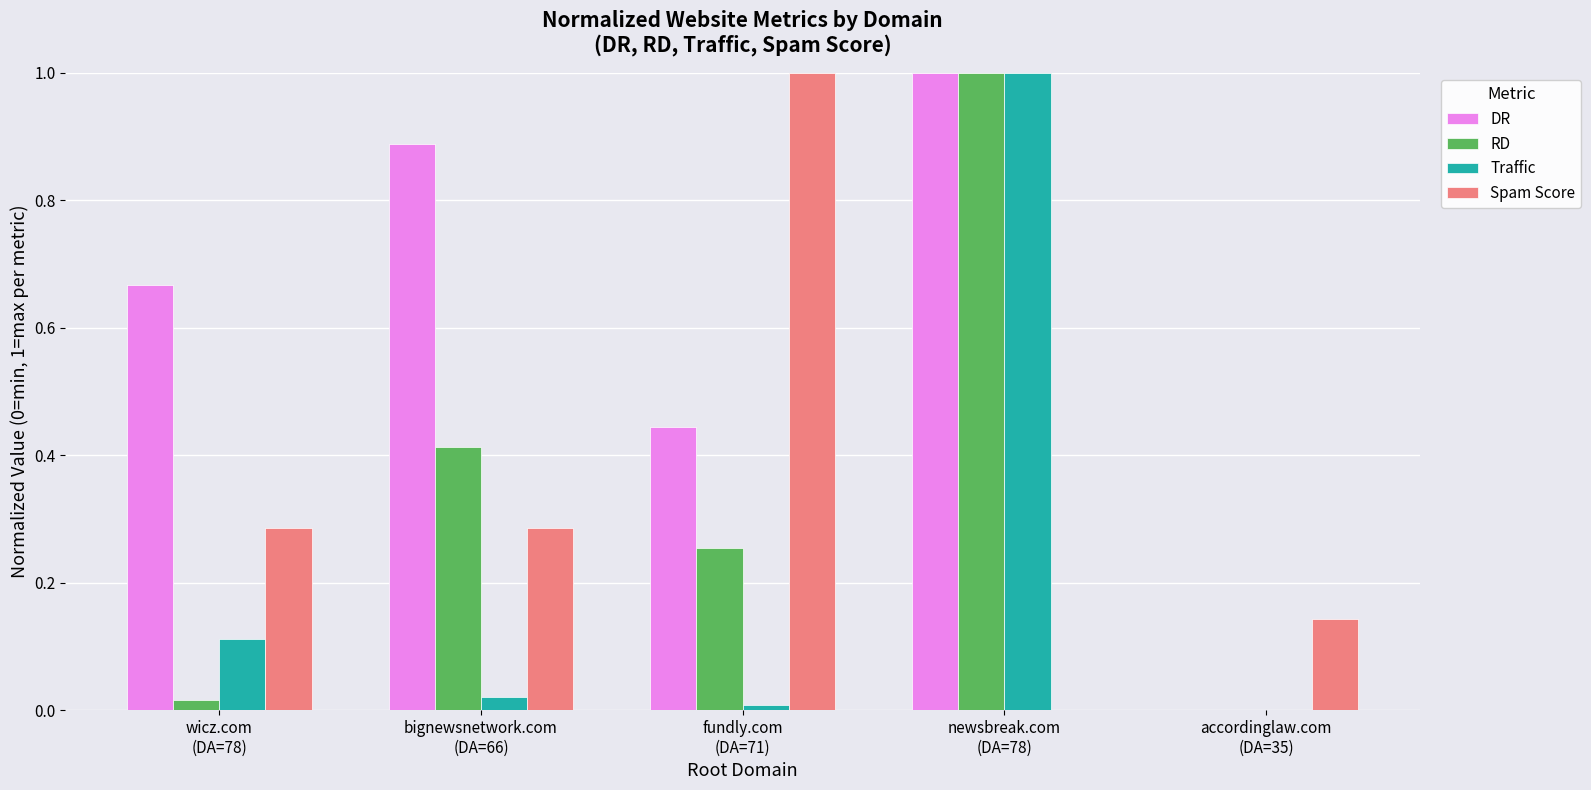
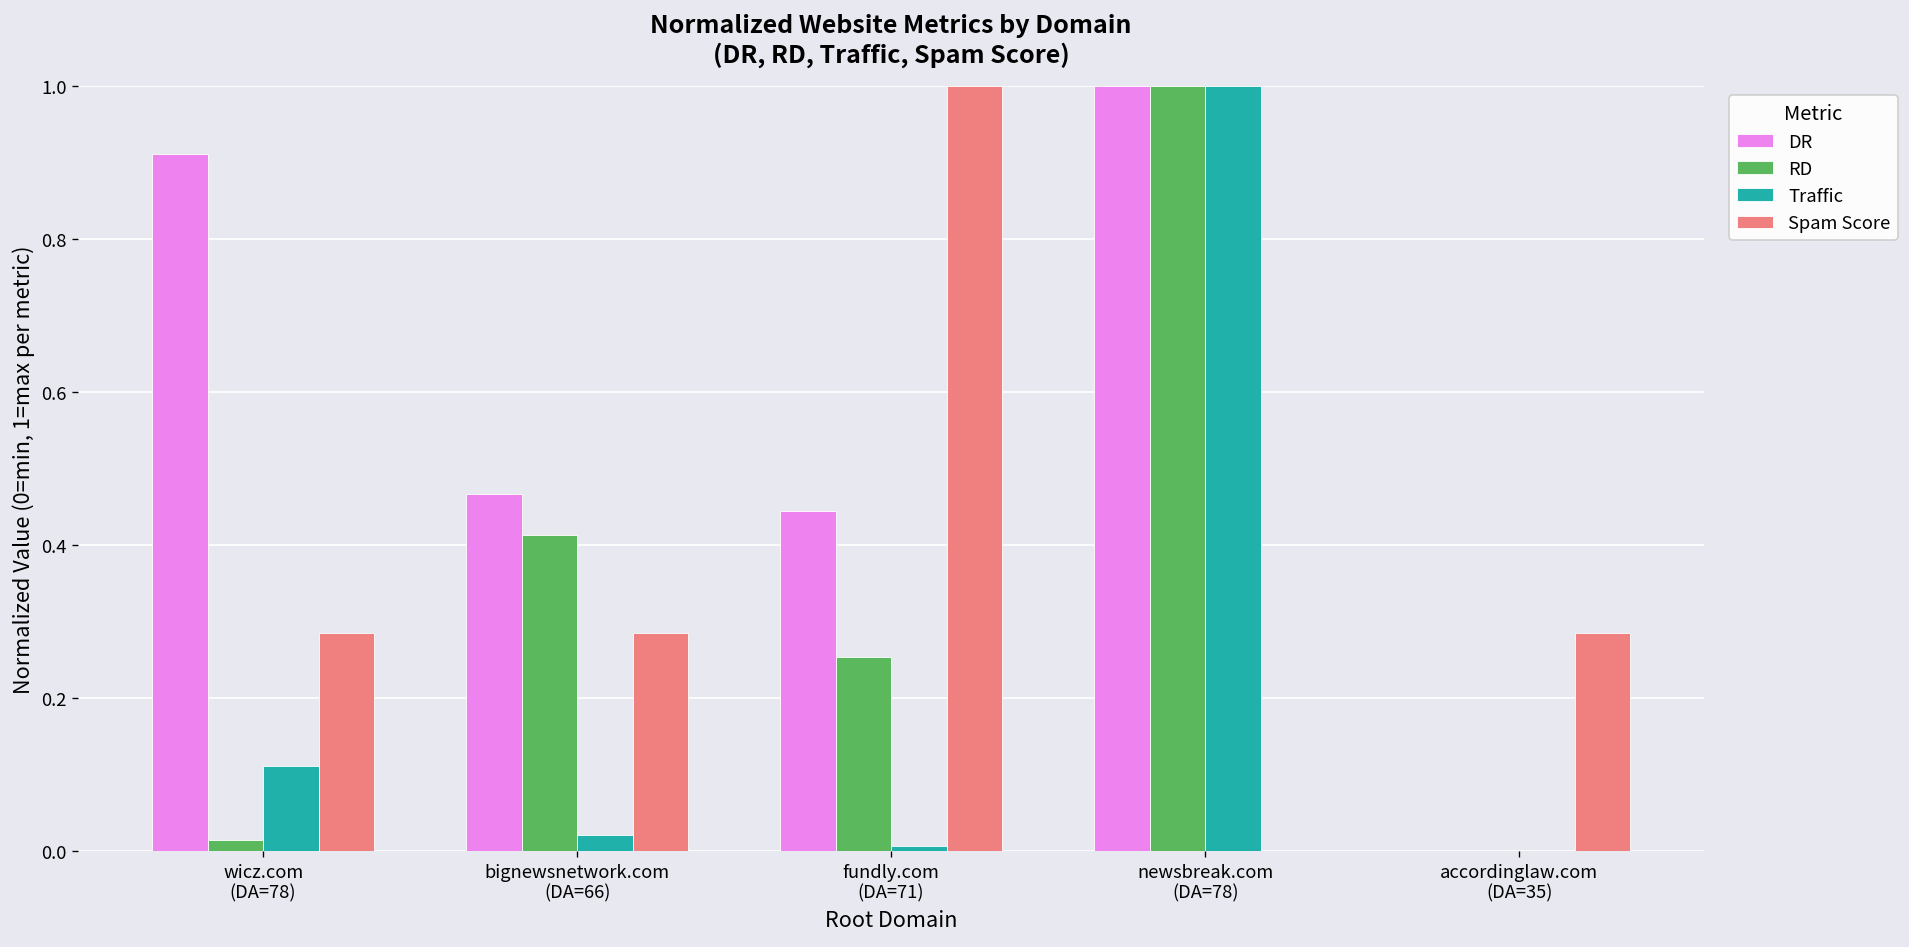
  {
    "DR": {
-     "wicz.com (DA=78)": 0.67,
-     "bignewsnetwork.com (DA=66)": 0.89,
+     "wicz.com (DA=78)": 0.91,
+     "bignewsnetwork.com (DA=66)": 0.47,
      "fundly.com (DA=71)": 0.44,
      "newsbreak.com (DA=78)": 1.00,
      "accordinglaw.com (DA=35)": 0.00
    },
    "RD": {
      "wicz.com (DA=78)": 0.02,
      "bignewsnetwork.com (DA=66)": 0.41,
      "fundly.com (DA=71)": 0.25,
      "newsbreak.com (DA=78)": 1.00,
      "accordinglaw.com (DA=35)": 0.00
    },
    "Traffic": {
      "wicz.com (DA=78)": 0.11,
      "bignewsnetwork.com (DA=66)": 0.02,
      "fundly.com (DA=71)": 0.01,
      "newsbreak.com (DA=78)": 1.00,
      "accordinglaw.com (DA=35)": 0.00
    },
    "Spam Score": {
      "wicz.com (DA=78)": 0.29,
      "bignewsnetwork.com (DA=66)": 0.29,
      "fundly.com (DA=71)": 1.00,
      "newsbreak.com (DA=78)": 0.00,
-     "accordinglaw.com (DA=35)": 0.14
+     "accordinglaw.com (DA=35)": 0.29
    }
  }
